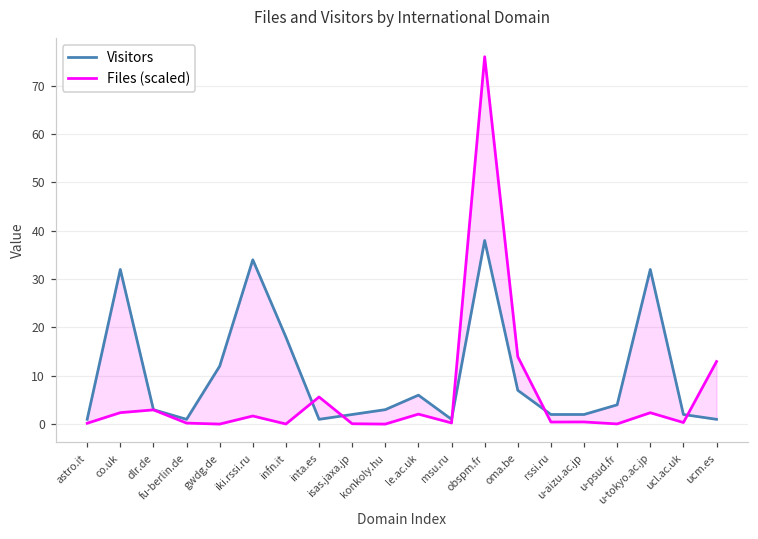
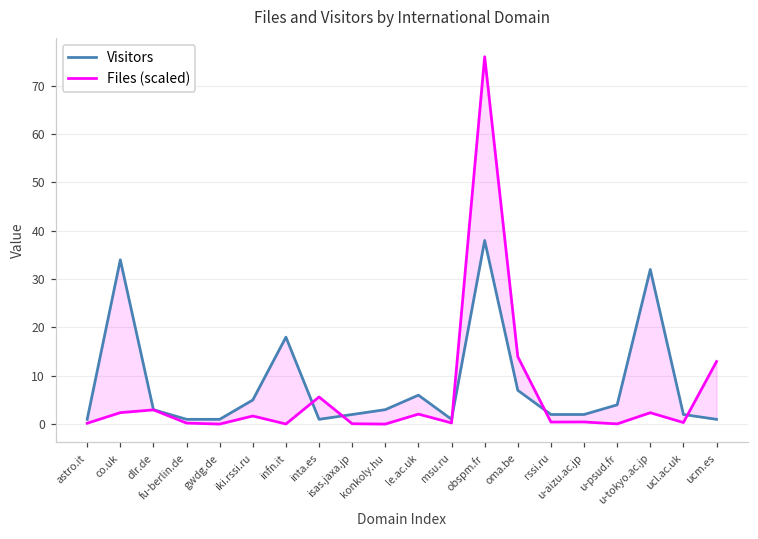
  {
    "Visitors": {
-     "co.uk": 32,
-     "gwdg.de": 12,
-     "iki.rssi.ru": 34,
+     "co.uk": 34,
+     "gwdg.de": 1,
+     "iki.rssi.ru": 5,
      "inta.es": 1,
      "obspm.fr": 38,
      "oma.be": 7,
      "ucm.es": 1
    }
  }
